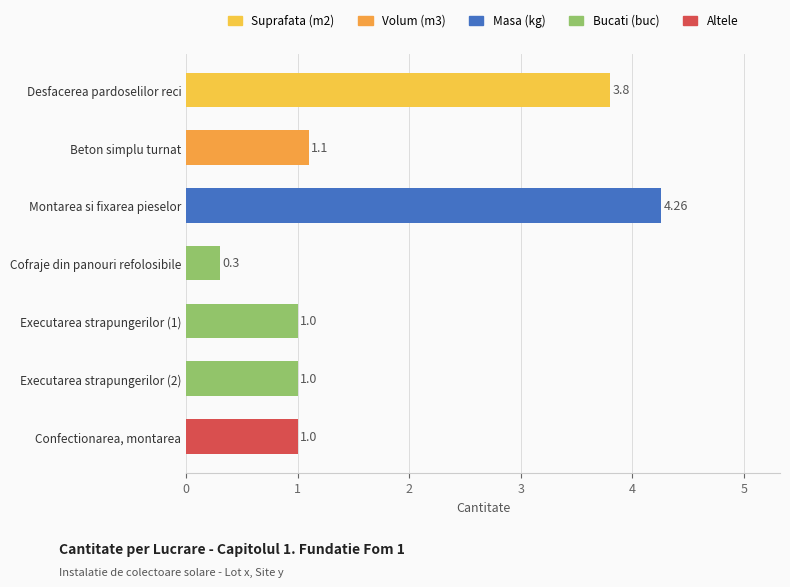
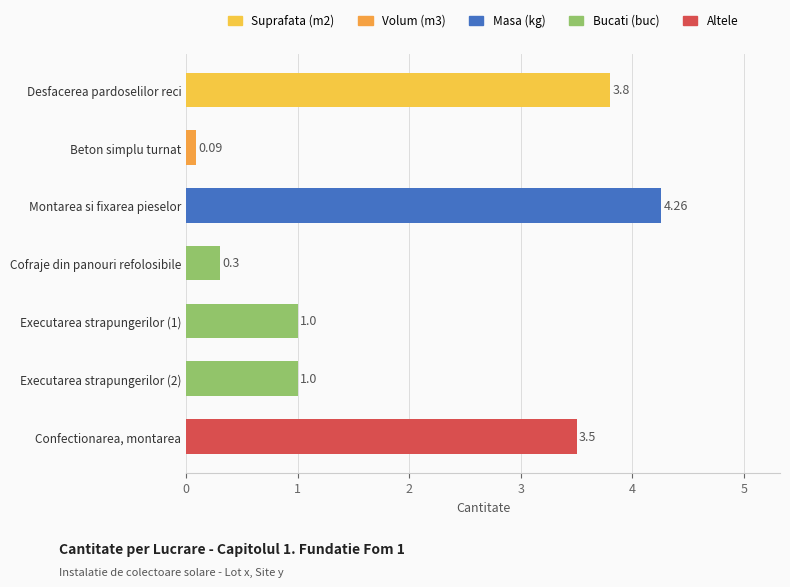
  {
    "Desfacerea pardoselilor reci": 3.8,
-   "Beton simplu turnat": 1.1,
+   "Beton simplu turnat": 0.09,
    "Montarea si fixarea pieselor": 4.26,
    "Cofraje din panouri refolosibile": 0.3,
    "Executarea strapungerilor (1)": 1.0,
    "Executarea strapungerilor (2)": 1.0,
-   "Confectionarea, montarea": 1.0
+   "Confectionarea, montarea": 3.5
  }
